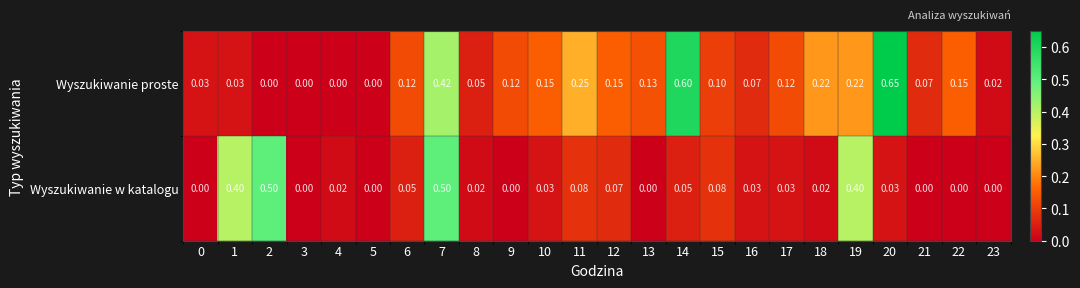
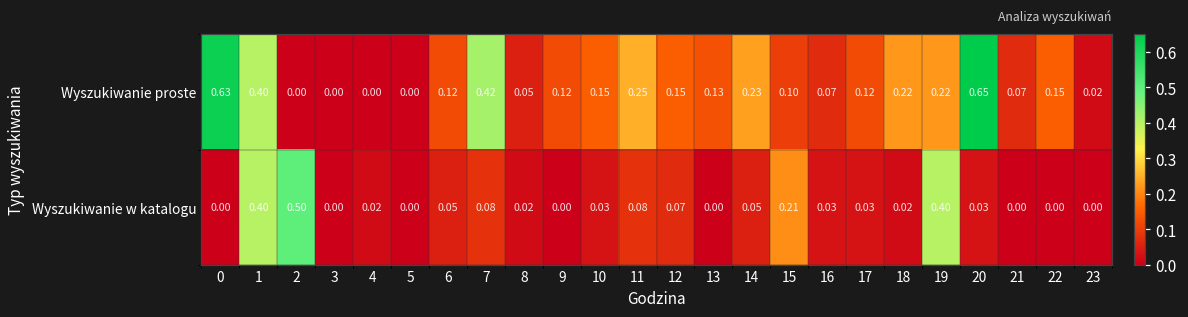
  {
    "Wyszukiwanie proste": {
-     "0": 0.03,
-     "1": 0.03,
+     "0": 0.63,
+     "1": 0.40,
      "2": 0.00,
      "3": 0.00,
      "4": 0.00,
      "5": 0.00,
      "6": 0.12,
      "7": 0.42,
      "8": 0.05,
      "9": 0.12,
      "10": 0.15,
      "11": 0.25,
      "12": 0.15,
      "13": 0.13,
-     "14": 0.60,
+     "14": 0.23,
      "15": 0.10,
      "16": 0.07,
      "17": 0.12,
      "18": 0.22,
      "19": 0.22,
      "20": 0.65,
      "21": 0.07,
      "22": 0.15,
      "23": 0.02
    },
    "Wyszukiwanie w katalogu": {
      "0": 0.00,
      "1": 0.40,
      "2": 0.50,
      "3": 0.00,
      "4": 0.02,
      "5": 0.00,
      "6": 0.05,
-     "7": 0.50,
+     "7": 0.08,
      "8": 0.02,
      "9": 0.00,
      "10": 0.03,
      "11": 0.08,
      "12": 0.07,
      "13": 0.00,
      "14": 0.05,
-     "15": 0.08,
+     "15": 0.21,
      "16": 0.03,
      "17": 0.03,
      "18": 0.02,
      "19": 0.40,
      "20": 0.03,
      "21": 0.00,
      "22": 0.00,
      "23": 0.00
    }
  }
